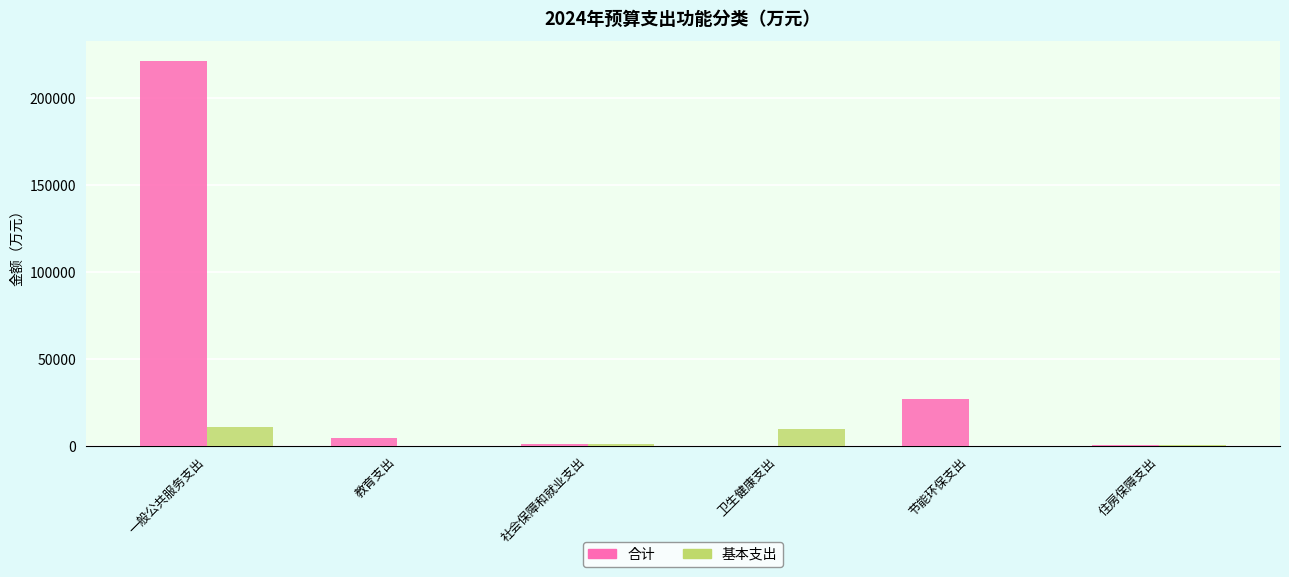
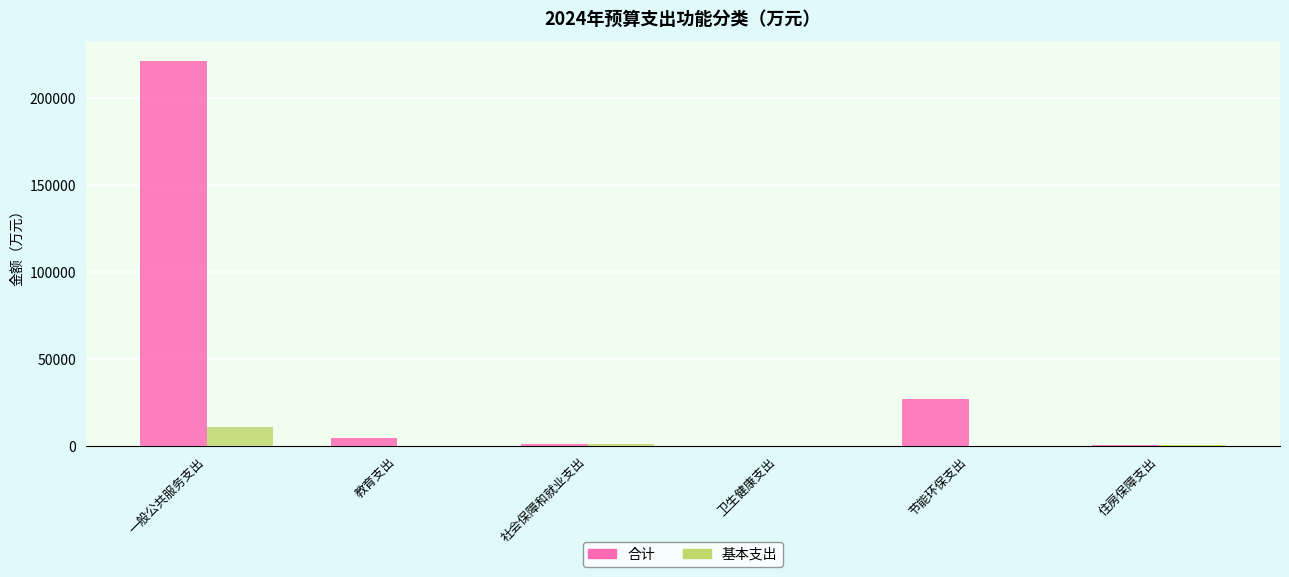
  {
    "合计": {
      "一般公共服务支出": 222000,
      "教育支出": 5000,
      "节能环保支出": 27000
    },
    "基本支出": {
      "一般公共服务支出": 11000,
      "教育支出": 0,
-     "卫生健康支出": 10000,
+     "卫生健康支出": 0,
      "节能环保支出": 0
    }
  }
